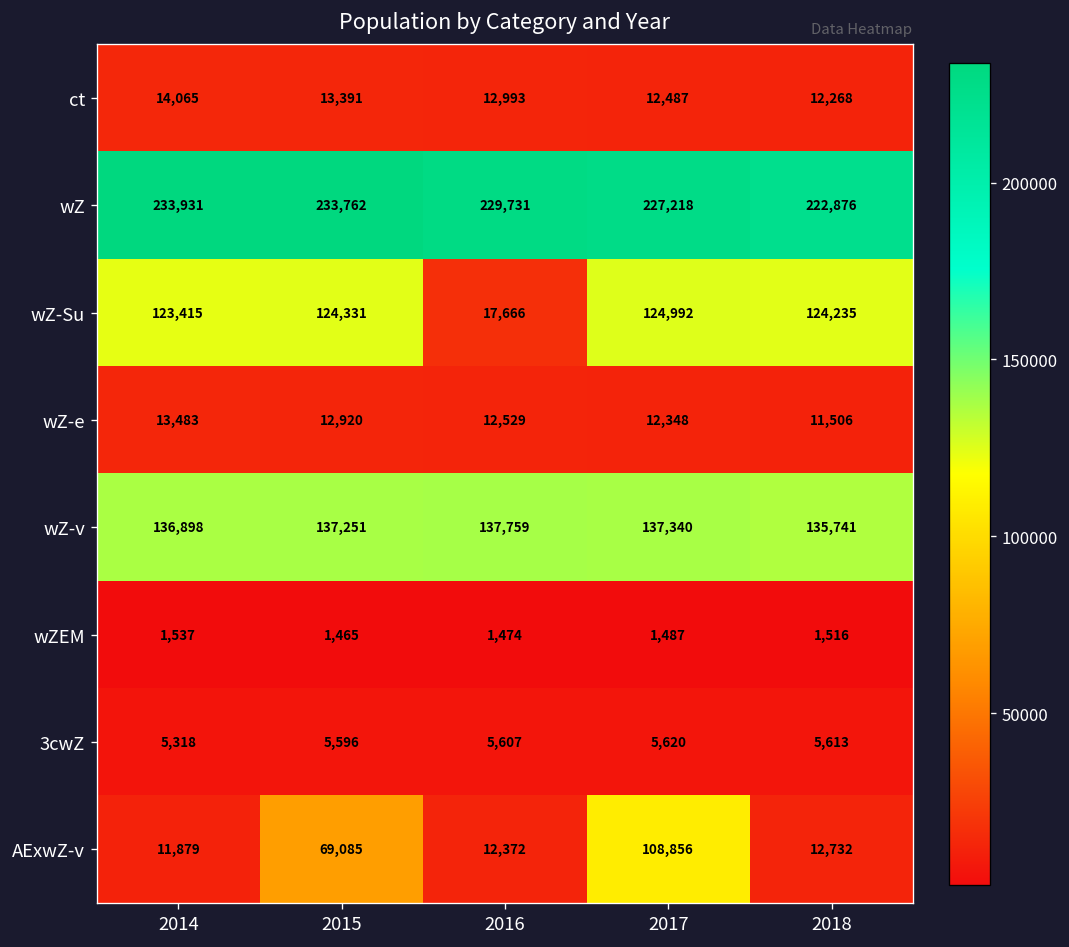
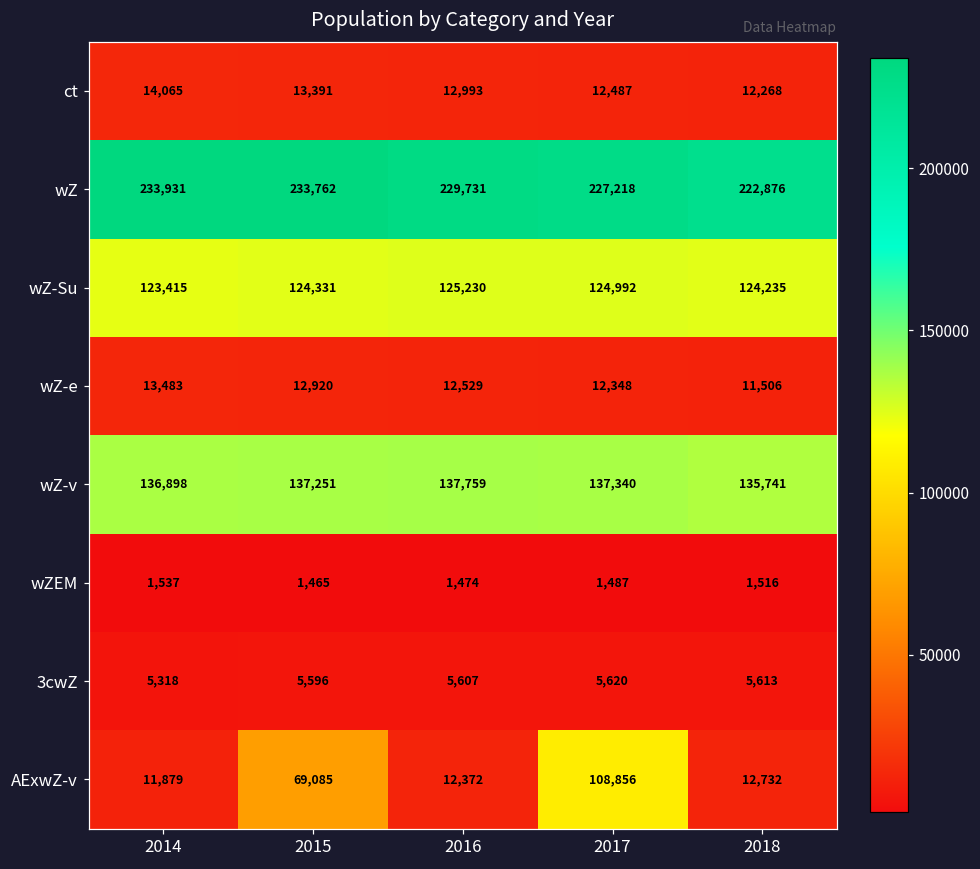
  {
    "ct": {
      "2014": "14,065",
      "2015": "13,391",
      "2016": "12,993",
      "2017": "12,487",
      "2018": "12,268"
    },
    "wZ": {
      "2014": "233,931",
      "2015": "233,762",
      "2016": "229,731",
      "2017": "227,218",
      "2018": "222,876"
    },
    "wZ-Su": {
      "2014": "123,415",
      "2015": "124,331",
-     "2016": "17,666",
+     "2016": "125,230",
      "2017": "124,992",
      "2018": "124,235"
    },
    "wZ-e": {
      "2014": "13,483",
      "2015": "12,920",
      "2016": "12,529",
      "2017": "12,348",
      "2018": "11,506"
    },
    "wZ-v": {
      "2014": "136,898",
      "2015": "137,251",
      "2016": "137,759",
      "2017": "137,340",
      "2018": "135,741"
    },
    "wZEM": {
      "2014": "1,537",
      "2015": "1,465",
      "2016": "1,474",
      "2017": "1,487",
      "2018": "1,516"
    },
    "3cwZ": {
      "2014": "5,318",
      "2015": "5,596",
      "2016": "5,607",
      "2017": "5,620",
      "2018": "5,613"
    },
    "AExwZ-v": {
      "2014": "11,879",
      "2015": "69,085",
      "2016": "12,372",
      "2017": "108,856",
      "2018": "12,732"
    }
  }
